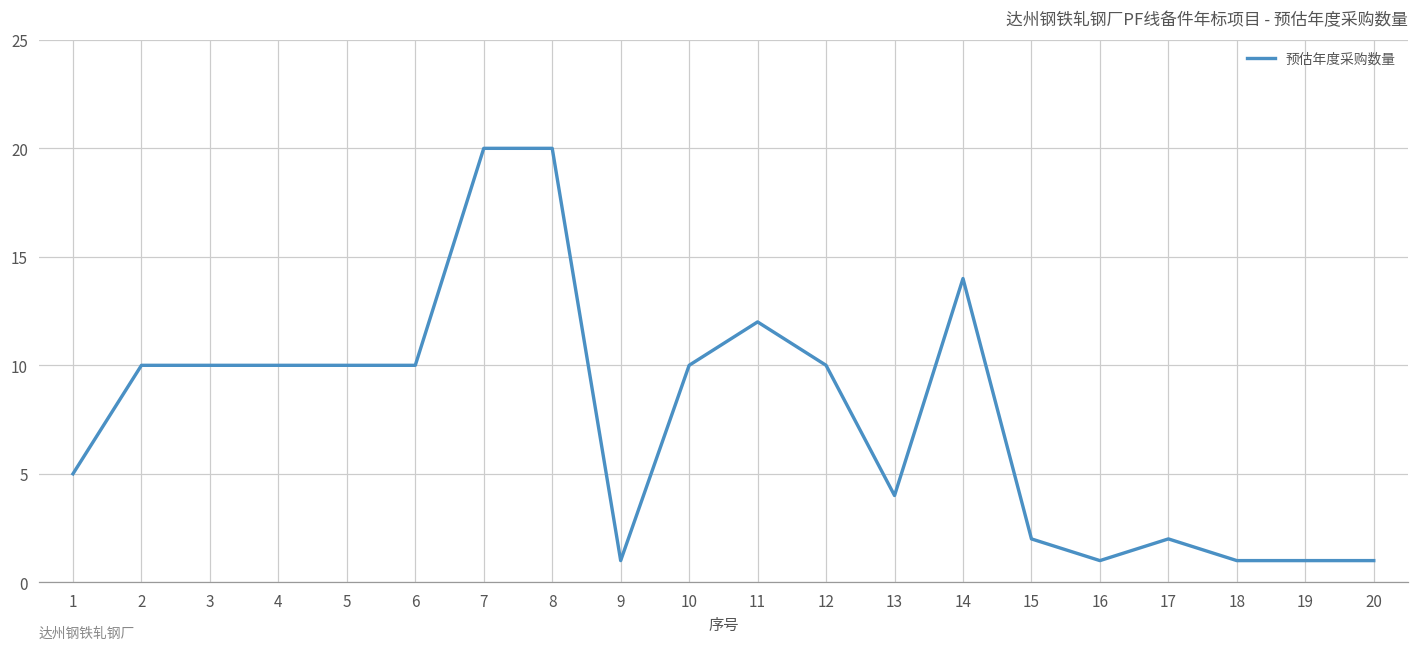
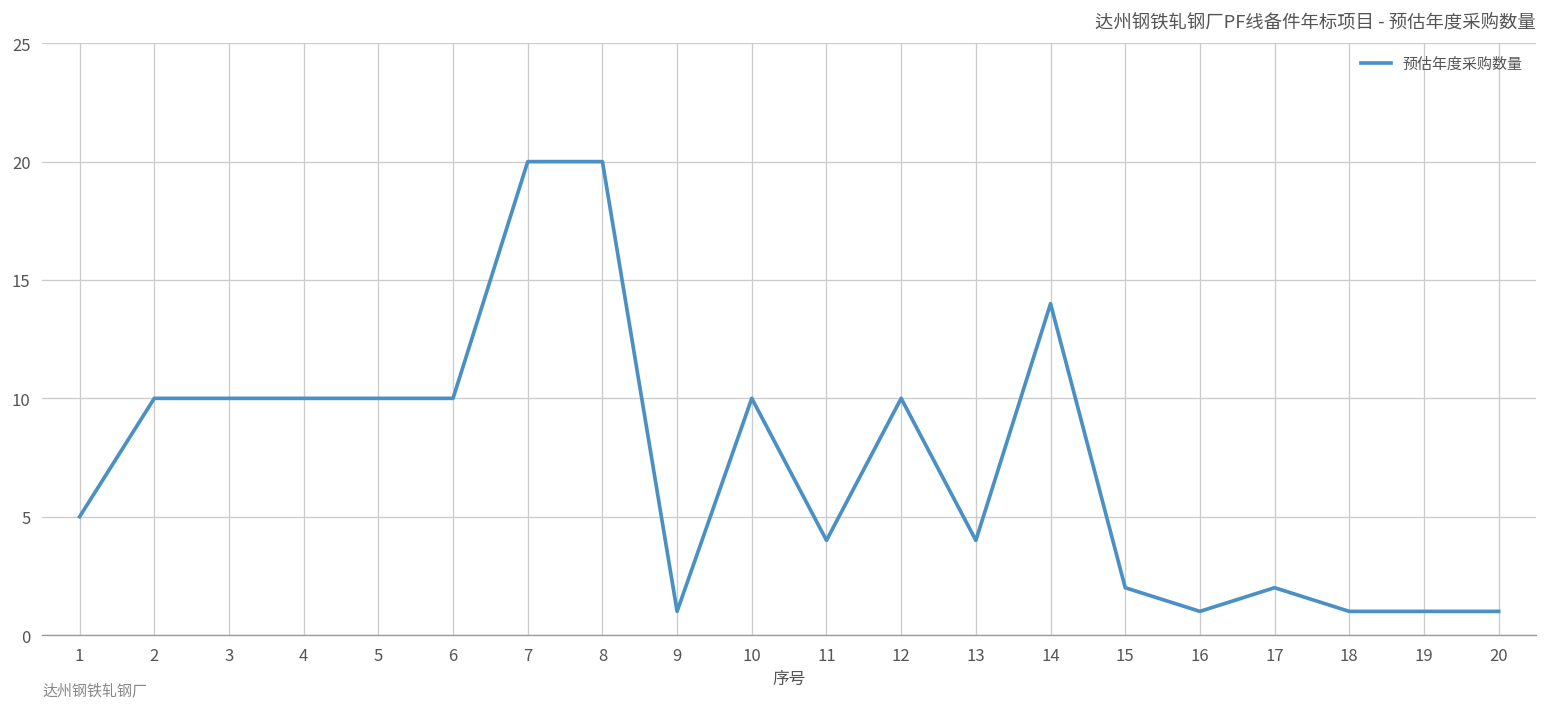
  {
    "1": 5,
    "2": 10,
    "3": 10,
    "4": 10,
    "5": 10,
    "6": 10,
    "7": 20,
    "8": 20,
    "9": 1,
    "10": 10,
-   "11": 12,
+   "11": 4,
    "12": 10,
    "13": 4,
    "14": 14,
    "15": 2,
    "16": 1,
    "17": 2,
    "18": 1,
    "19": 1,
    "20": 1
  }
